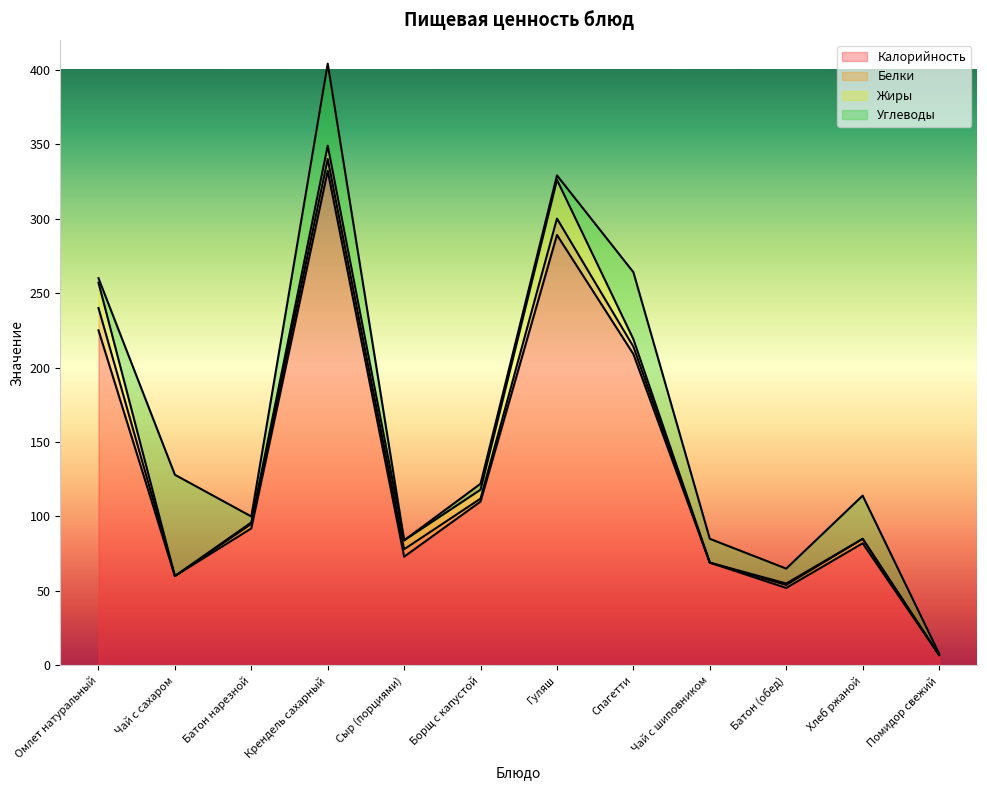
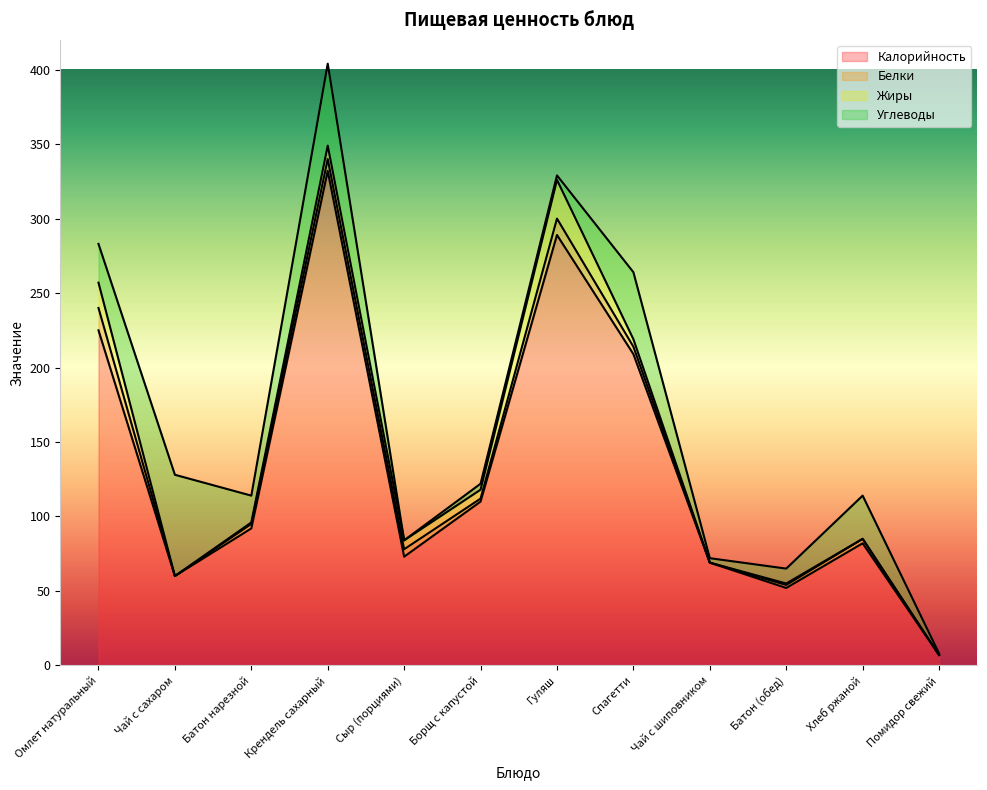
  {
    "Углеводы": {
-     "Омлет натуральный": 3,
+     "Омлет натуральный": 26,
      "Чай с сахаром": 68,
-     "Батон нарезной": 4,
+     "Батон нарезной": 18,
      "Крендель сахарный": 55,
      "Борщ с капустой": 4,
      "Гуляш": 3,
      "Спагетти": 45,
-     "Чай с шиповником": 16,
+     "Чай с шиповником": 3,
      "Батон (обед)": 10,
      "Хлеб ржаной": 29
    }
  }
